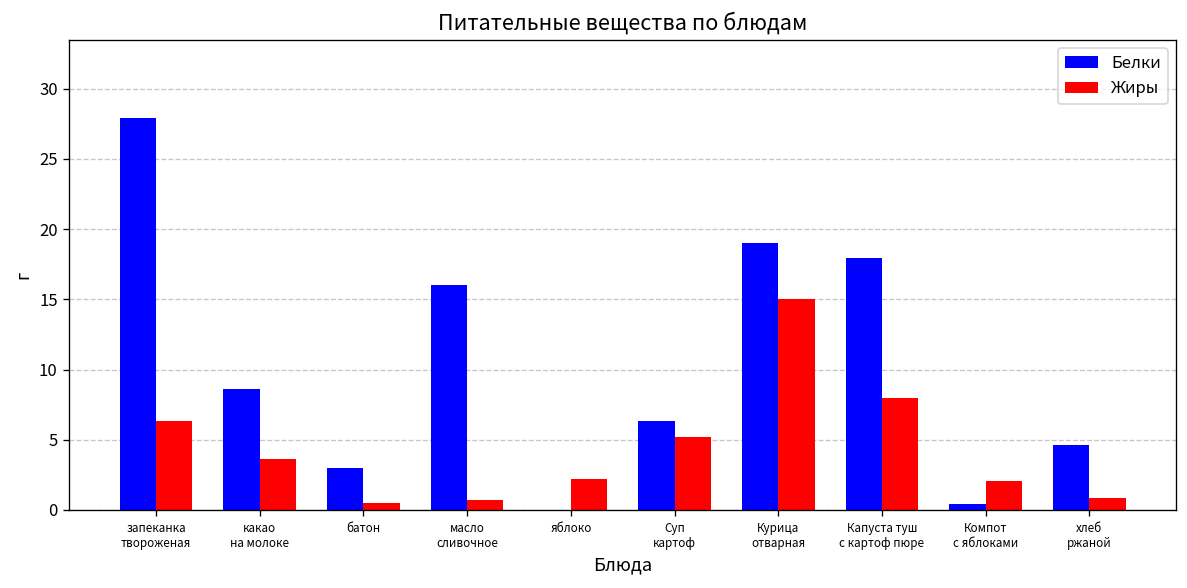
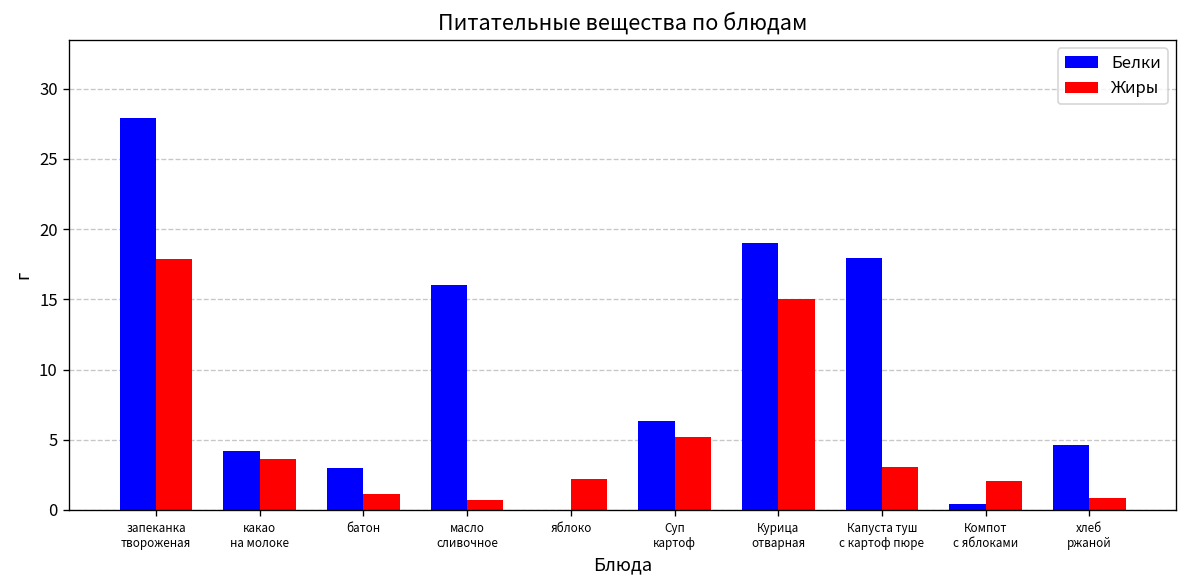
  {
    "Белки": {
      "запеканка твороженая": 27.9,
-     "какао на молоке": 8.6,
+     "какао на молоке": 4.2,
      "батон": 3.0,
      "масло сливочное": 16.0,
      "яблоко": 0.0,
      "Суп картоф": 6.3,
      "Курица отварная": 19.0,
      "Капуста туш с картоф пюре": 17.9,
      "Компот с яблоками": 0.4,
      "хлеб ржаной": 4.6
    },
    "Жиры": {
-     "запеканка твороженая": 6.3,
+     "запеканка твороженая": 17.9,
      "какао на молоке": 3.6,
-     "батон": 0.5,
+     "батон": 1.2,
      "масло сливочное": 0.7,
      "яблоко": 2.2,
      "Суп картоф": 5.2,
      "Курица отварная": 15.0,
-     "Капуста туш с картоф пюре": 8.0,
+     "Капуста туш с картоф пюре": 3.1,
      "Компот с яблоками": 2.1,
      "хлеб ржаной": 0.8
    }
  }
